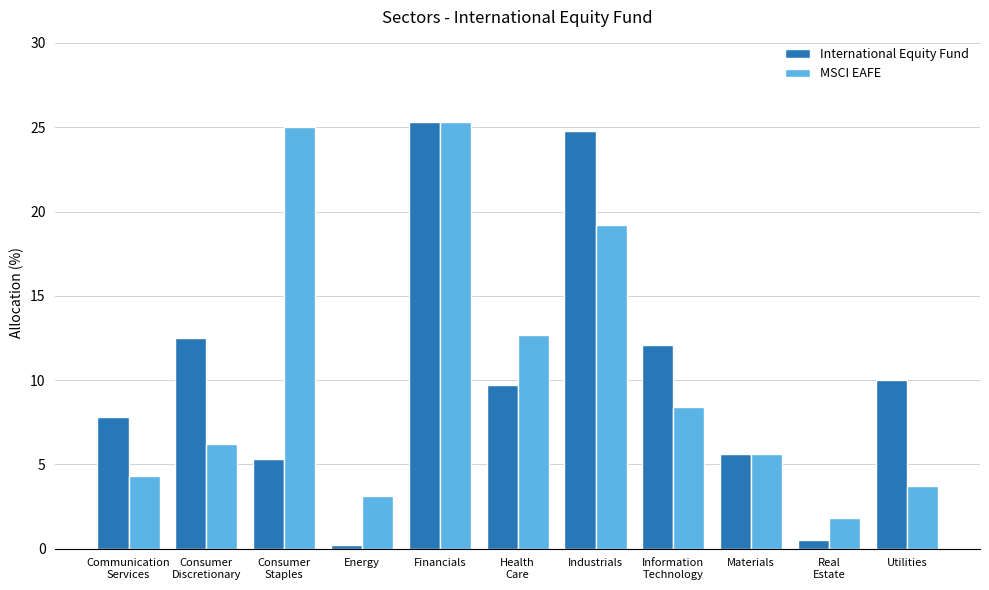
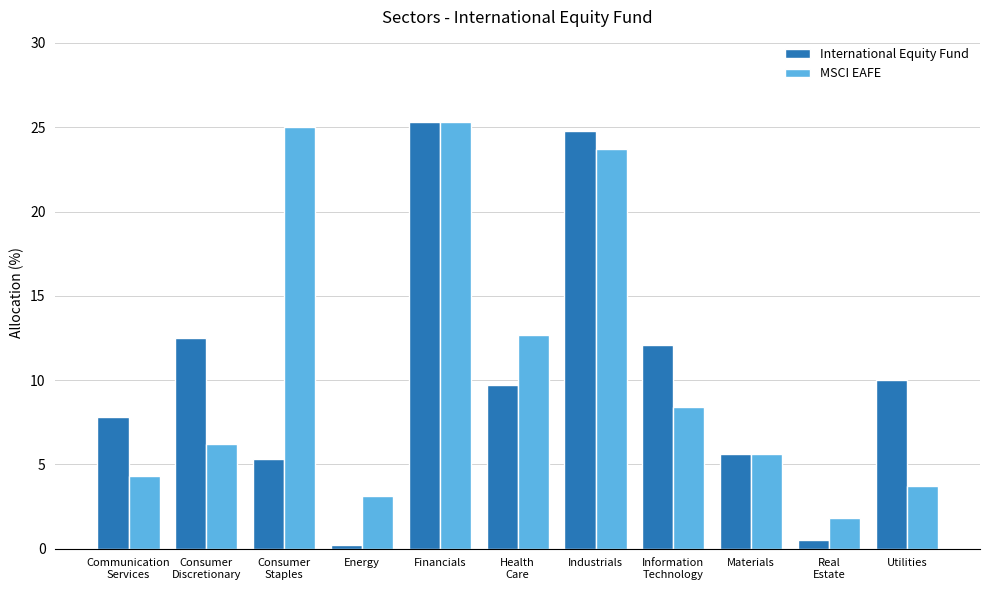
  {
    "International Equity Fund": {
      "Communication Services": 7.8,
      "Consumer Discretionary": 12.5,
      "Consumer Staples": 5.3,
      "Energy": 0.2,
      "Financials": 25.3,
      "Health Care": 9.7,
      "Industrials": 24.8,
      "Information Technology": 12.1,
      "Materials": 5.6,
      "Real Estate": 0.5,
      "Utilities": 10.0
    },
    "MSCI EAFE": {
      "Communication Services": 4.3,
      "Consumer Discretionary": 6.2,
      "Consumer Staples": 25.0,
      "Energy": 3.1,
      "Financials": 25.3,
      "Health Care": 12.7,
-     "Industrials": 19.2,
+     "Industrials": 23.7,
      "Information Technology": 8.4,
      "Materials": 5.6,
      "Real Estate": 1.8,
      "Utilities": 3.7
    }
  }
